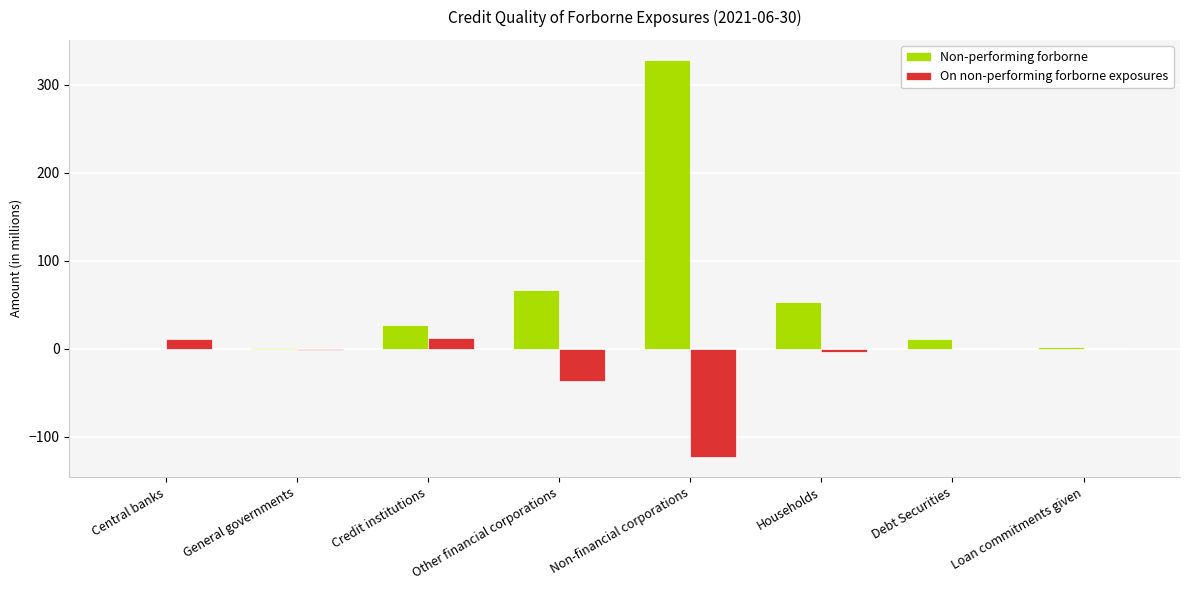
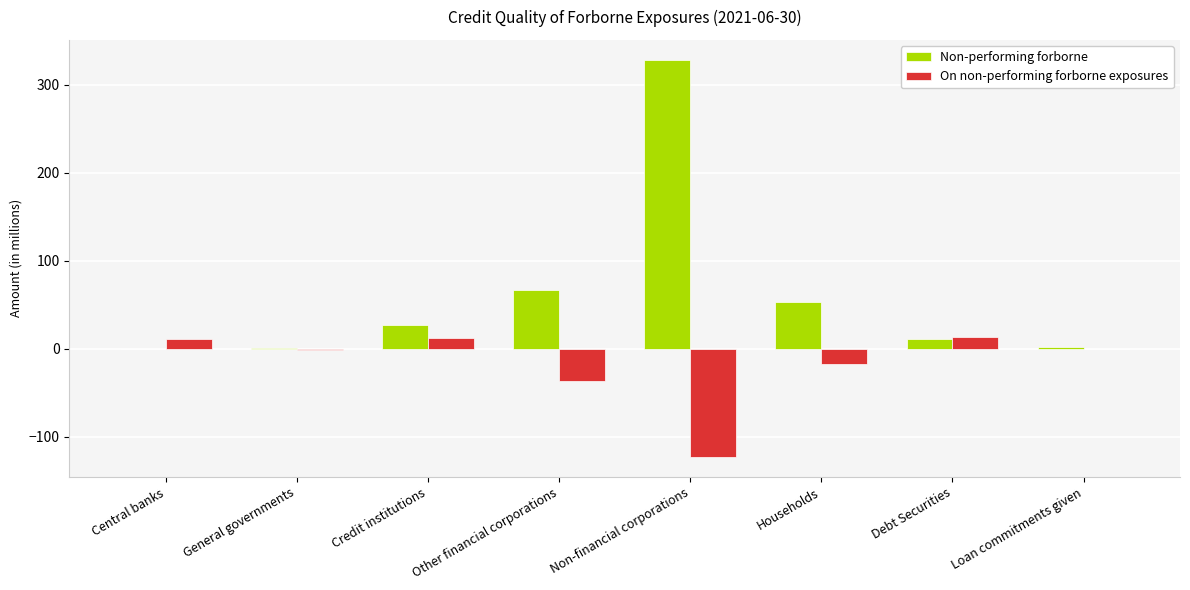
  {
    "Non-performing forborne": {
      "Central banks": 0,
      "Credit institutions": 30,
      "Other financial corporations": 70,
      "Non-financial corporations": 330,
      "Households": 50,
      "Debt Securities": 10
    },
    "On non-performing forborne exposures": {
      "Central banks": 10,
      "Credit institutions": 10,
      "Other financial corporations": -40,
      "Non-financial corporations": -120,
-     "Households": 0,
-     "Debt Securities": 0,
+     "Households": -20,
+     "Debt Securities": 10,
      "Loan commitments given": 0
    }
  }
